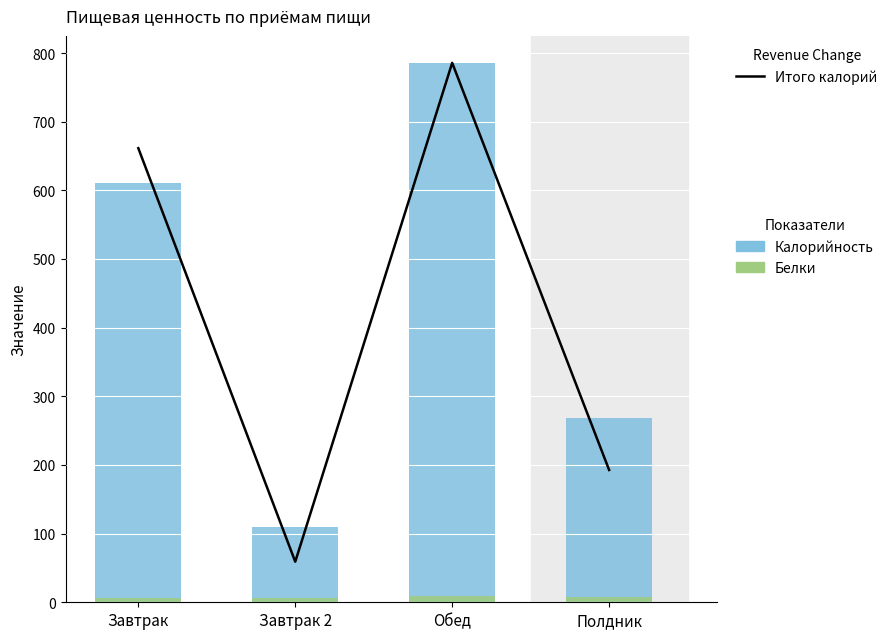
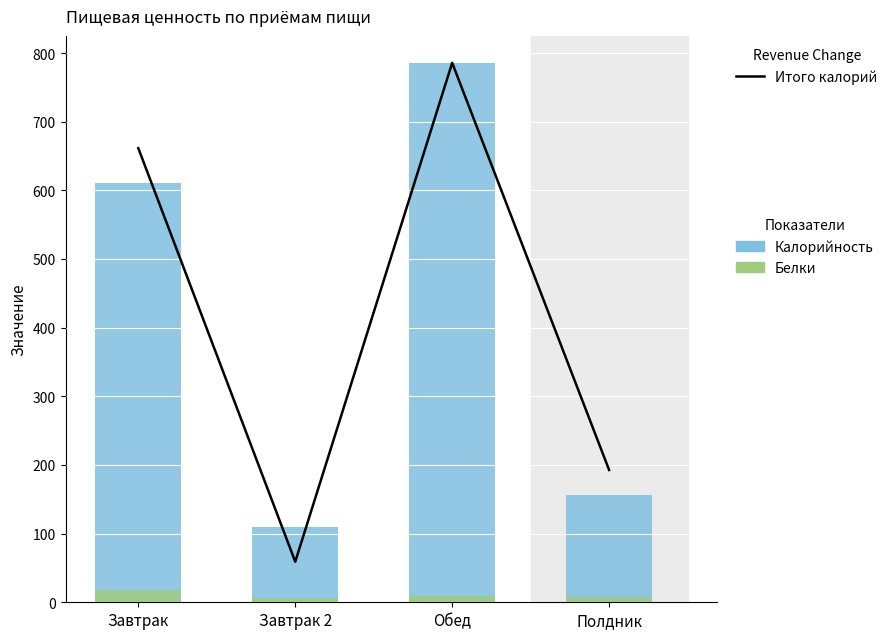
  {
    "Калорийность": {
      "Завтрак": 610,
      "Завтрак 2": 110,
      "Обед": 790,
-     "Полдник": 270
+     "Полдник": 160
    },
    "Белки": {
-     "Завтрак": 10
+     "Завтрак": 20
    }
  }
